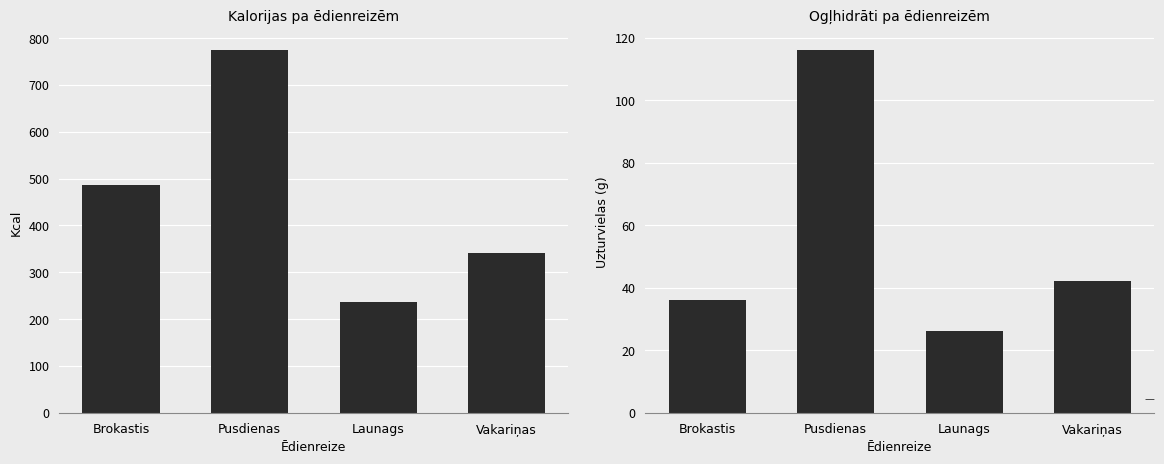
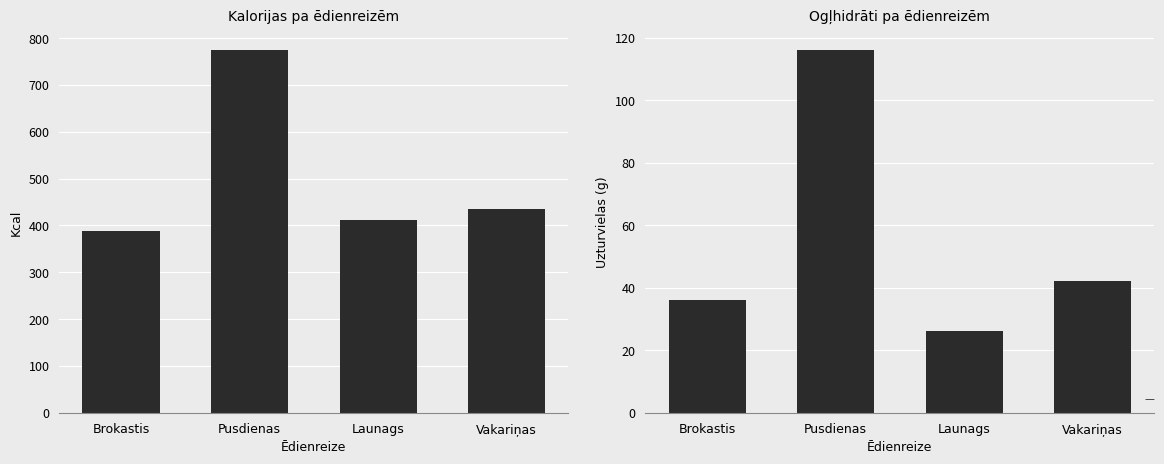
  {
    "Kalorijas pa ēdienreizēm": {
-     "Brokastis": 490,
+     "Brokastis": 390,
      "Pusdienas": 780,
-     "Launags": 240,
-     "Vakariņas": 340
+     "Launags": 410,
+     "Vakariņas": 440
    },
    "Ogļhidrāti pa ēdienreizēm": {
      "Brokastis": 36,
      "Pusdienas": 116,
      "Launags": 26,
      "Vakariņas": 42
    }
  }
